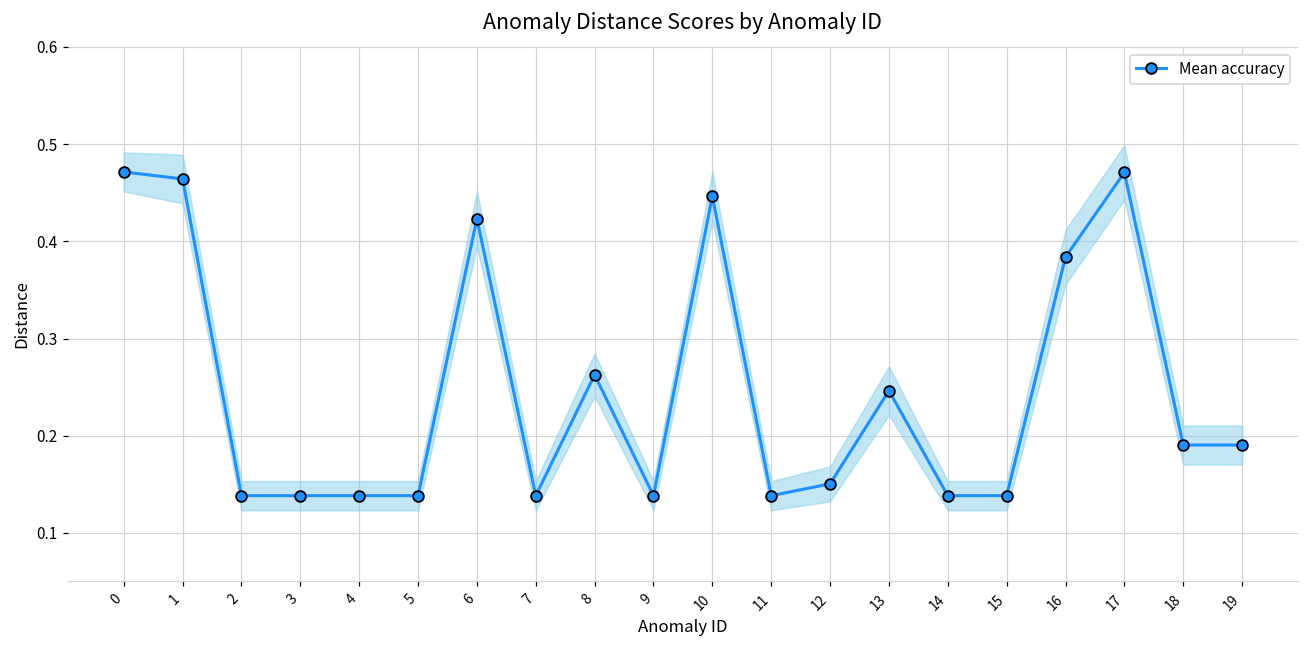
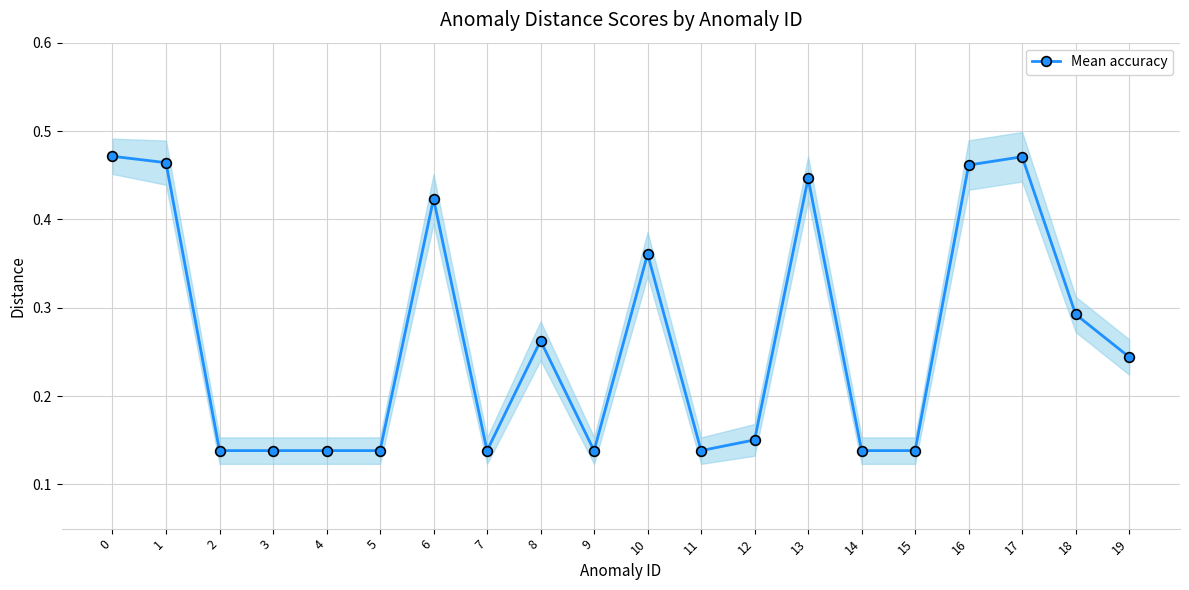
  {
    "Mean accuracy": {
      "0": 0.47,
      "1": 0.46,
      "2": 0.14,
      "3": 0.14,
      "4": 0.14,
      "5": 0.14,
      "6": 0.42,
      "7": 0.14,
      "8": 0.26,
      "9": 0.14,
-     "10": 0.45,
+     "10": 0.36,
      "11": 0.14,
      "12": 0.15,
-     "13": 0.25,
+     "13": 0.45,
      "14": 0.14,
      "15": 0.14,
-     "16": 0.38,
+     "16": 0.46,
      "17": 0.47,
-     "18": 0.19,
-     "19": 0.19
+     "18": 0.29,
+     "19": 0.24
    }
  }
